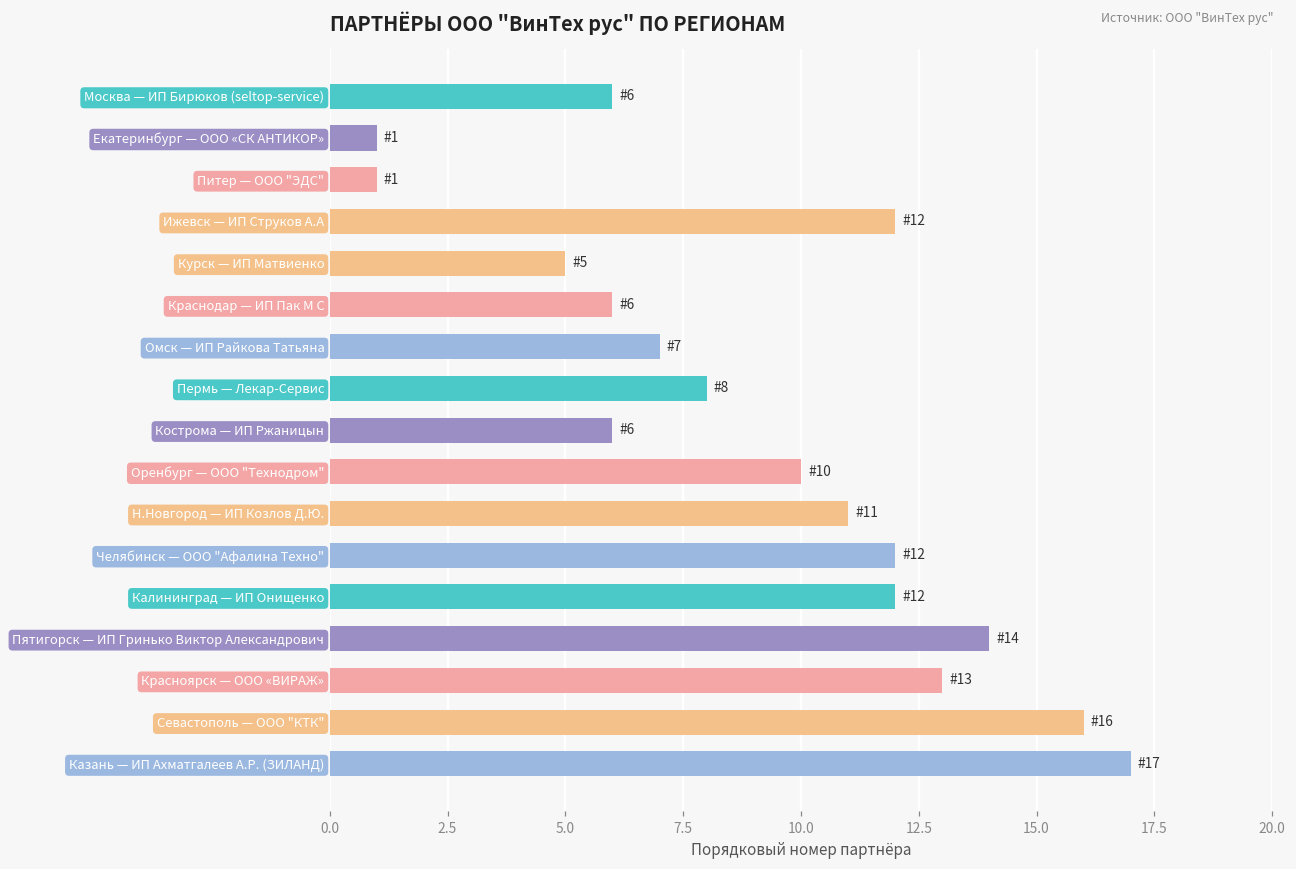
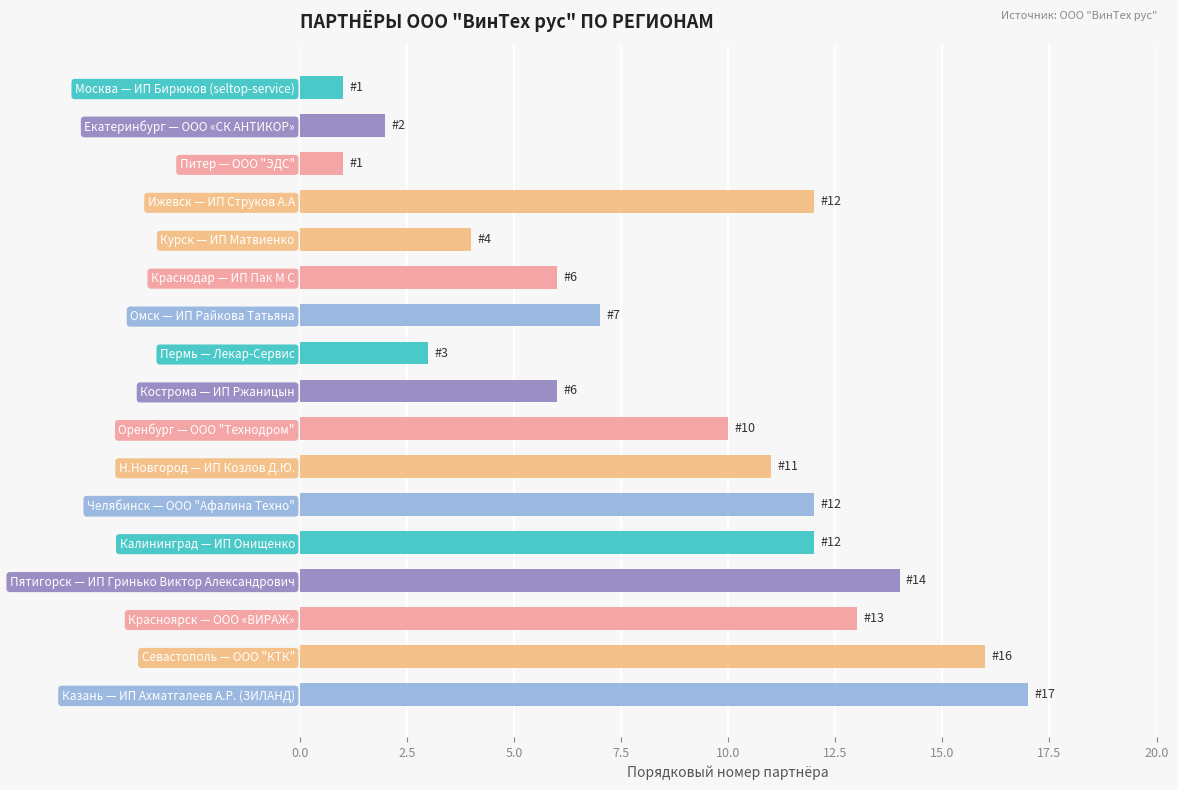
  {
-   "Москва — ИП Бирюков (seltop-service)": 6,
-   "Екатеринбург — ООО «СК АНТИКОР»": 1,
+   "Москва — ИП Бирюков (seltop-service)": 1,
+   "Екатеринбург — ООО «СК АНТИКОР»": 2,
    "Питер — ООО \"ЭДС\"": 1,
    "Ижевск — ИП Струков А.А": 12,
-   "Курск — ИП Матвиенко": 5,
+   "Курск — ИП Матвиенко": 4,
    "Краснодар — ИП Пак М С": 6,
    "Омск — ИП Райкова Татьяна": 7,
-   "Пермь — Лекар-Сервис": 8,
+   "Пермь — Лекар-Сервис": 3,
    "Кострома — ИП Ржаницын": 6,
    "Оренбург — ООО \"Технодром\"": 10,
    "Н.Новгород — ИП Козлов Д.Ю.": 11,
    "Челябинск — ООО \"Афалина Техно\"": 12,
    "Калининград — ИП Онищенко": 12,
    "Пятигорск — ИП Гринько Виктор Александрович": 14,
    "Красноярск — ООО «ВИРАЖ»": 13,
    "Севастополь — ООО \"КТК\"": 16,
    "Казань — ИП Ахматгалеев А.Р. (ЗИЛАНД)": 17
  }
